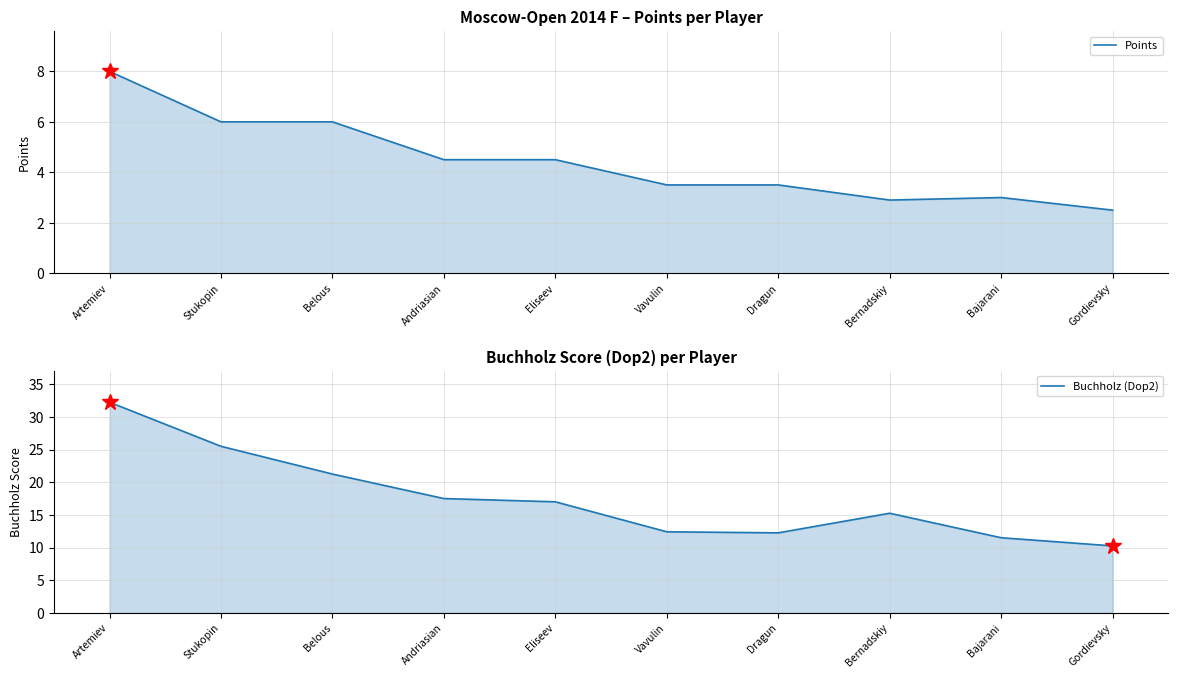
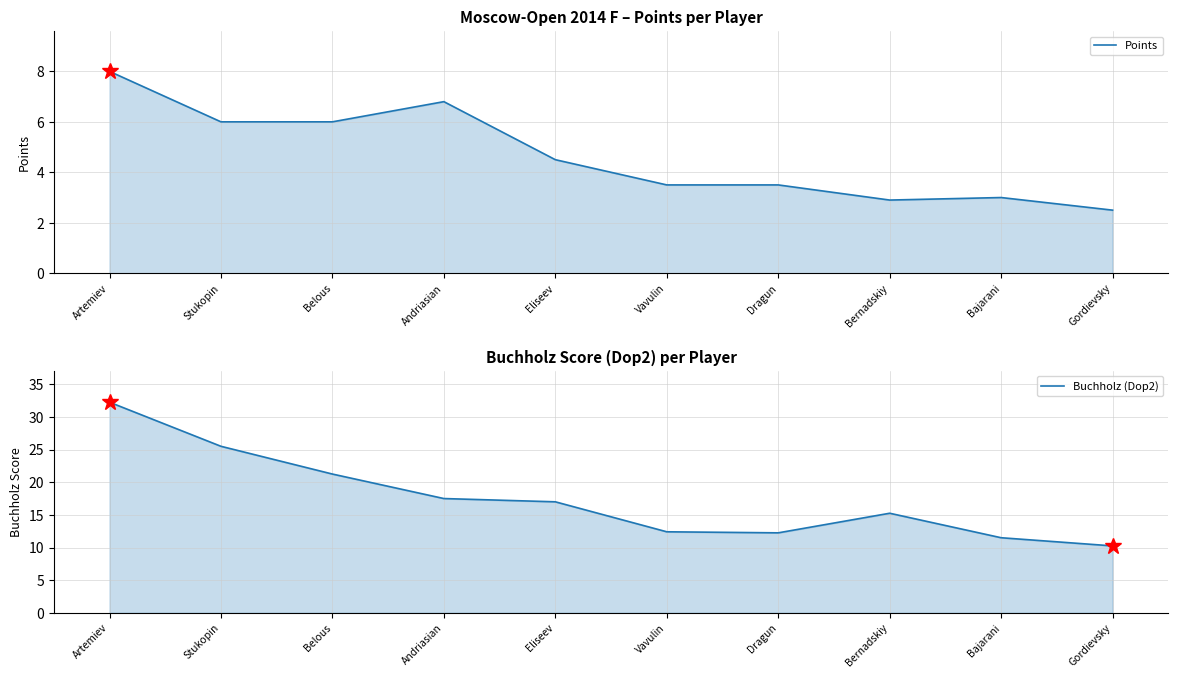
  {
    "Moscow-Open 2014 F – Points per Player": {
      "Points": {
        "Stukopin": 6.0,
        "Belous": 6.0,
-       "Andriasian": 4.5,
+       "Andriasian": 6.8,
        "Eliseev": 4.5,
        "Vavulin": 3.5,
        "Dragun": 3.5,
        "Bernadskiy": 2.9,
        "Bajarani": 3.0,
        "Gordievsky": 2.5
      }
    },
    "Buchholz Score (Dop2) per Player": {
      "Buchholz (Dop2)": {
        "Stukopin": 26,
        "Belous": 21,
        "Andriasian": 18,
        "Eliseev": 17,
        "Vavulin": 12,
        "Dragun": 12,
        "Bernadskiy": 15,
        "Bajarani": 12
      }
    }
  }
